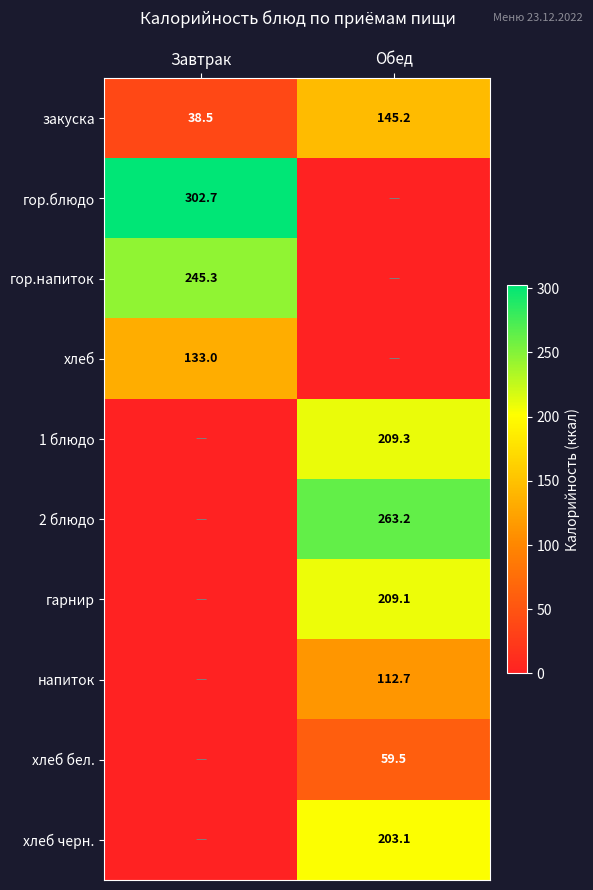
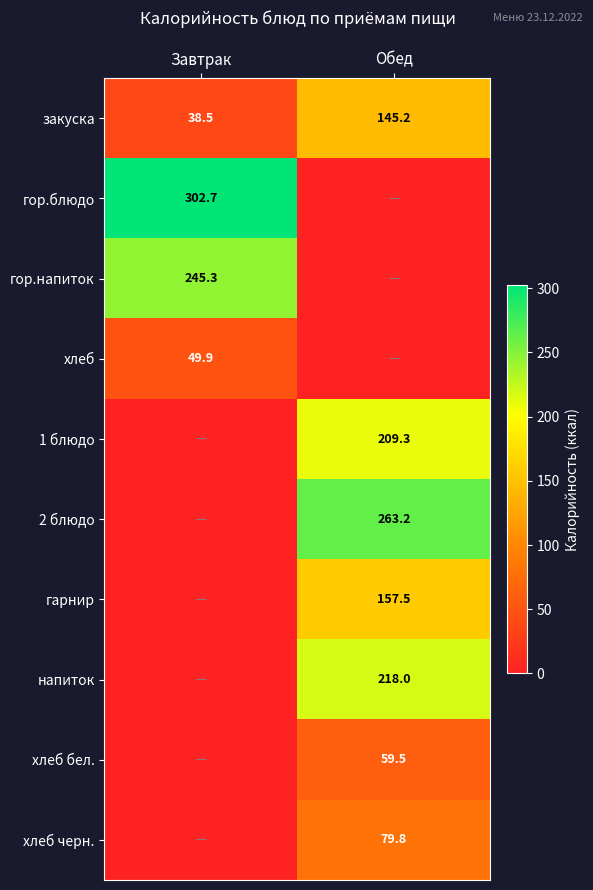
  {
    "закуска": {
      "Завтрак": 38.5,
      "Обед": 145.2
    },
    "гор.блюдо": {
      "Завтрак": 302.7
    },
    "гор.напиток": {
      "Завтрак": 245.3
    },
    "хлеб": {
-     "Завтрак": 133.0
+     "Завтрак": 49.9
    },
    "1 блюдо": {
      "Обед": 209.3
    },
    "2 блюдо": {
      "Обед": 263.2
    },
    "гарнир": {
-     "Обед": 209.1
+     "Обед": 157.5
    },
    "напиток": {
-     "Обед": 112.7
+     "Обед": 218.0
    },
    "хлеб бел.": {
      "Обед": 59.5
    },
    "хлеб черн.": {
-     "Обед": 203.1
+     "Обед": 79.8
    }
  }
